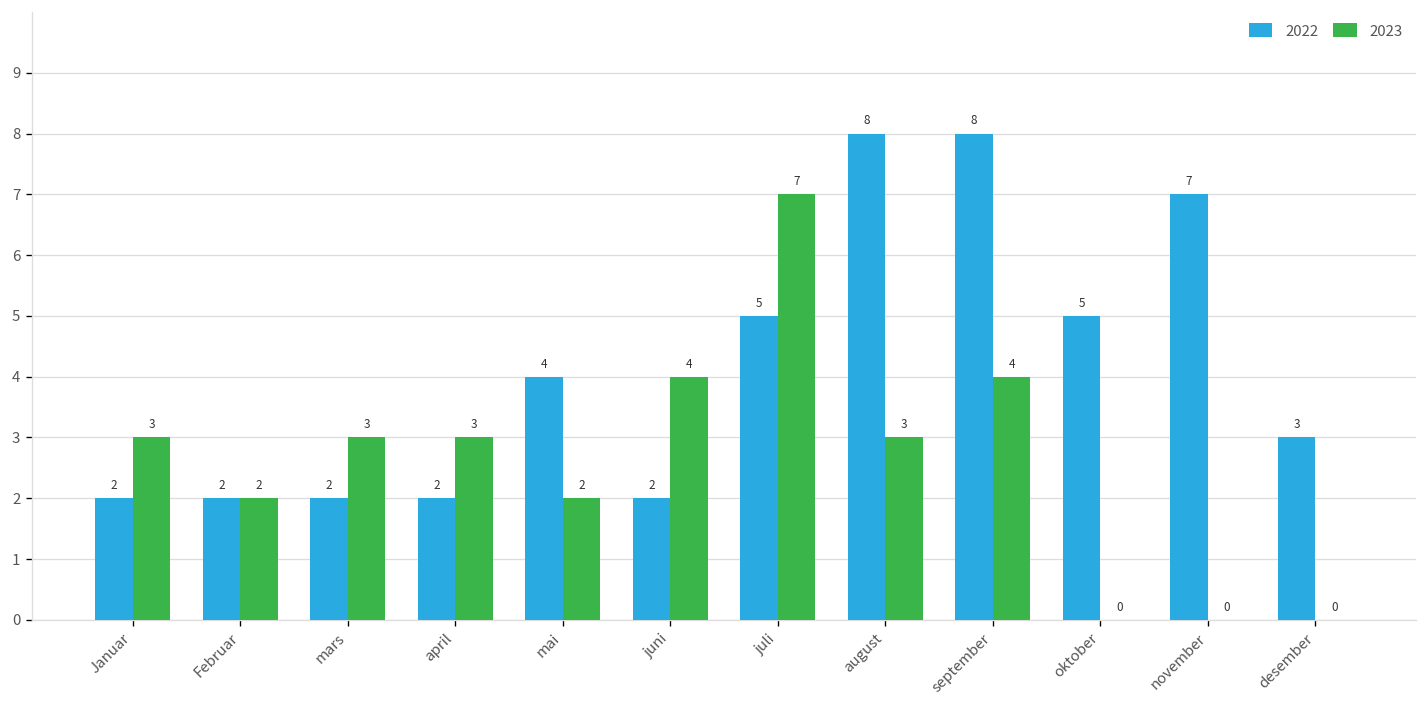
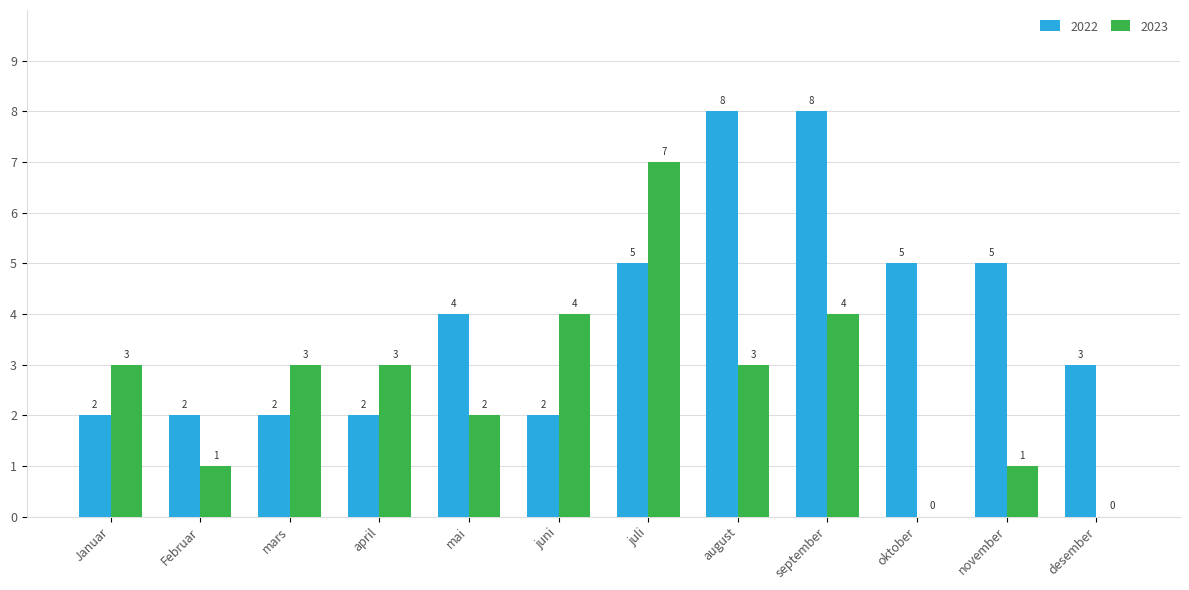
  {
    "2022": {
      "Januar": 2,
      "Februar": 2,
      "mars": 2,
      "april": 2,
      "mai": 4,
      "juni": 2,
      "juli": 5,
      "august": 8,
      "september": 8,
      "oktober": 5,
-     "november": 7,
+     "november": 5,
      "desember": 3
    },
    "2023": {
      "Januar": 3,
-     "Februar": 2,
+     "Februar": 1,
      "mars": 3,
      "april": 3,
      "mai": 2,
      "juni": 4,
      "juli": 7,
      "august": 3,
      "september": 4,
      "oktober": 0,
-     "november": 0,
+     "november": 1,
      "desember": 0
    }
  }
